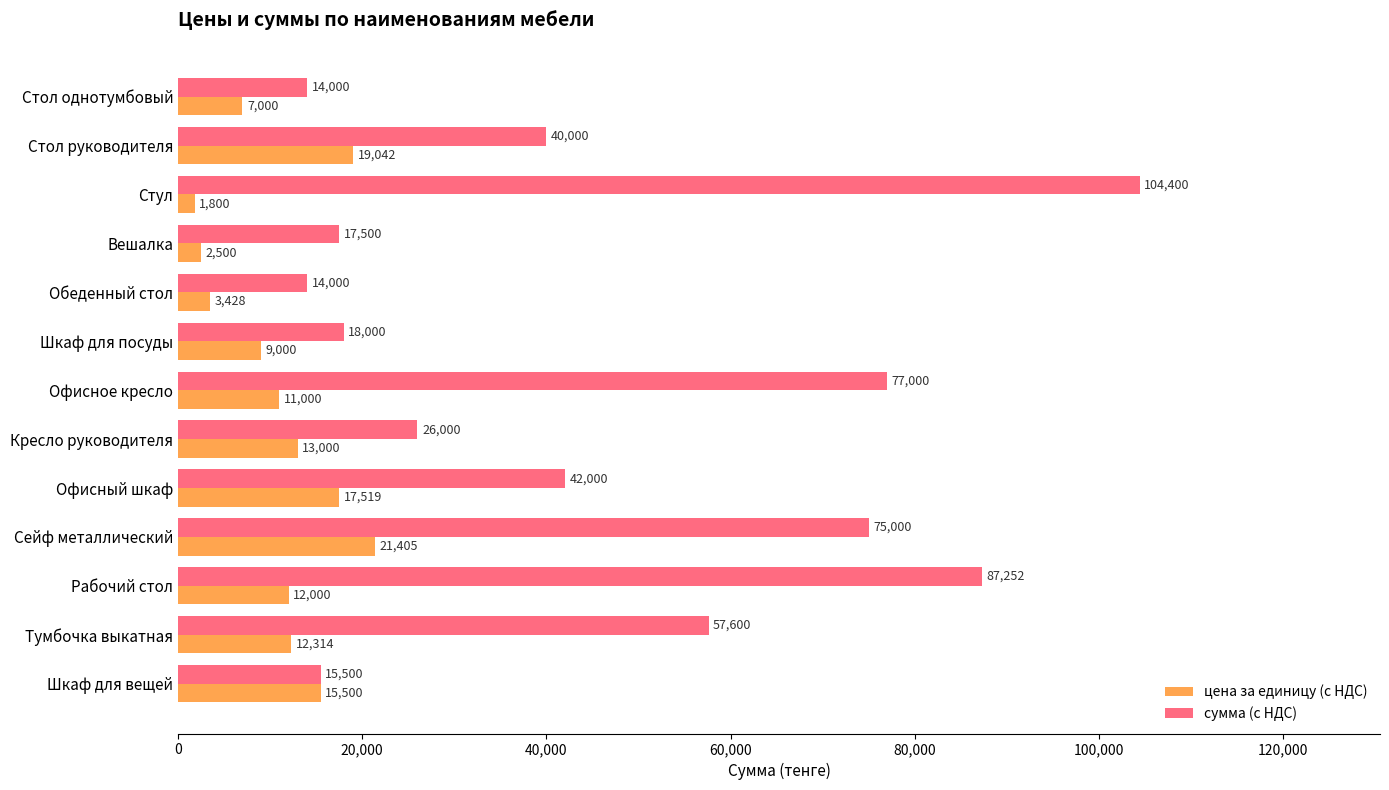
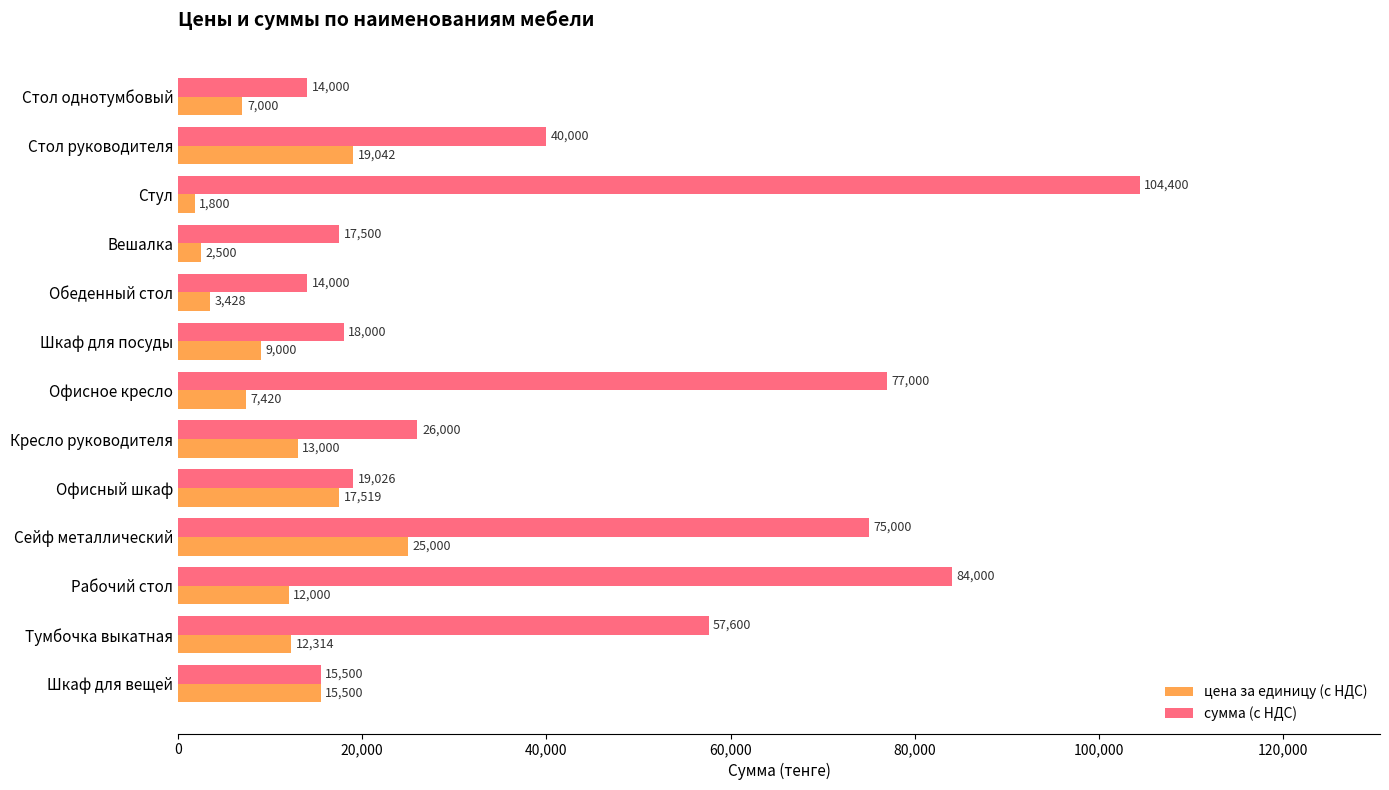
  {
    "цена за единицу (с НДС)": {
      "Стол однотумбовый": "7,000",
      "Стол руководителя": "19,042",
      "Стул": "1,800",
      "Вешалка": "2,500",
      "Обеденный стол": "3,428",
      "Шкаф для посуды": "9,000",
-     "Офисное кресло": "11,000",
+     "Офисное кресло": "7,420",
      "Кресло руководителя": "13,000",
      "Офисный шкаф": "17,519",
-     "Сейф металлический": "21,405",
+     "Сейф металлический": "25,000",
      "Рабочий стол": "12,000",
      "Тумбочка выкатная": "12,314",
      "Шкаф для вещей": "15,500"
    },
    "сумма (с НДС)": {
      "Стол однотумбовый": "14,000",
      "Стол руководителя": "40,000",
      "Стул": "104,400",
      "Вешалка": "17,500",
      "Обеденный стол": "14,000",
      "Шкаф для посуды": "18,000",
      "Офисное кресло": "77,000",
      "Кресло руководителя": "26,000",
-     "Офисный шкаф": "42,000",
+     "Офисный шкаф": "19,026",
      "Сейф металлический": "75,000",
-     "Рабочий стол": "87,252",
+     "Рабочий стол": "84,000",
      "Тумбочка выкатная": "57,600",
      "Шкаф для вещей": "15,500"
    }
  }
